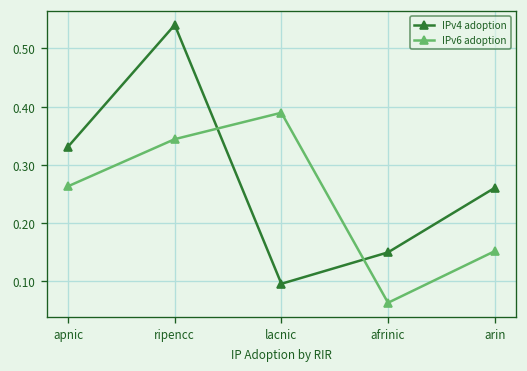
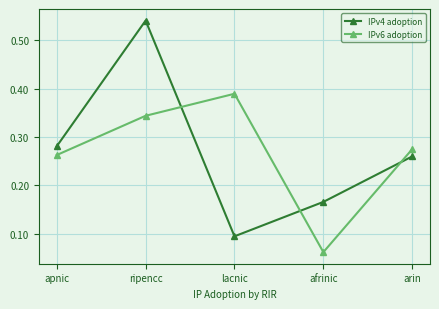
  {
    "IPv4 adoption": {
-     "apnic": 0.33,
+     "apnic": 0.28,
      "ripencc": 0.54,
      "lacnic": 0.09,
-     "afrinic": 0.15,
+     "afrinic": 0.17,
      "arin": 0.26
    },
    "IPv6 adoption": {
      "apnic": 0.26,
      "ripencc": 0.34,
      "lacnic": 0.39,
      "afrinic": 0.06,
-     "arin": 0.15
+     "arin": 0.28
    }
  }
